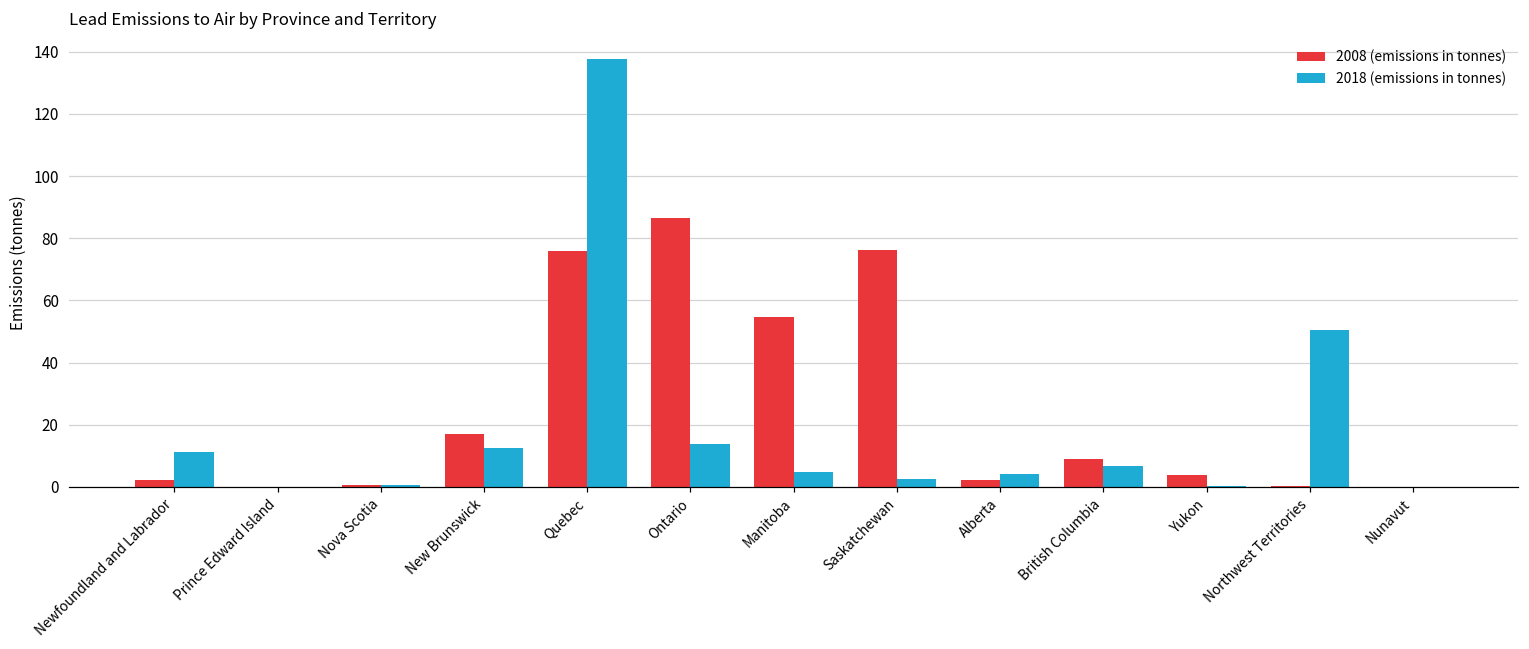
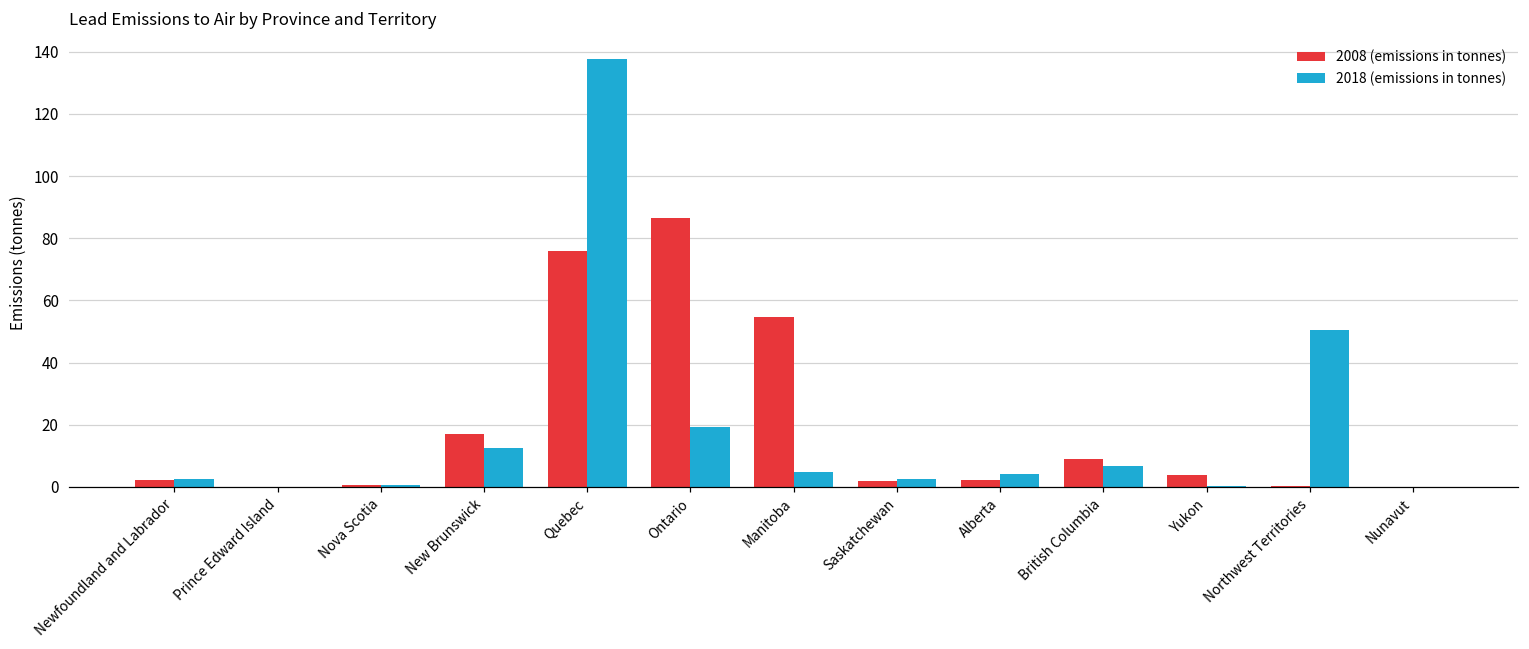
  {
    "2008 (emissions in tonnes)": {
      "Newfoundland and Labrador": 2,
      "New Brunswick": 17,
      "Quebec": 76,
      "Ontario": 87,
      "Manitoba": 55,
-     "Saskatchewan": 76,
+     "Saskatchewan": 2,
      "Alberta": 2,
      "British Columbia": 9,
      "Yukon": 4
    },
    "2018 (emissions in tonnes)": {
-     "Newfoundland and Labrador": 11,
+     "Newfoundland and Labrador": 2,
      "New Brunswick": 12,
      "Quebec": 138,
-     "Ontario": 14,
+     "Ontario": 19,
      "Manitoba": 5,
      "Saskatchewan": 2,
      "Alberta": 4,
      "British Columbia": 7,
      "Northwest Territories": 50
    }
  }
